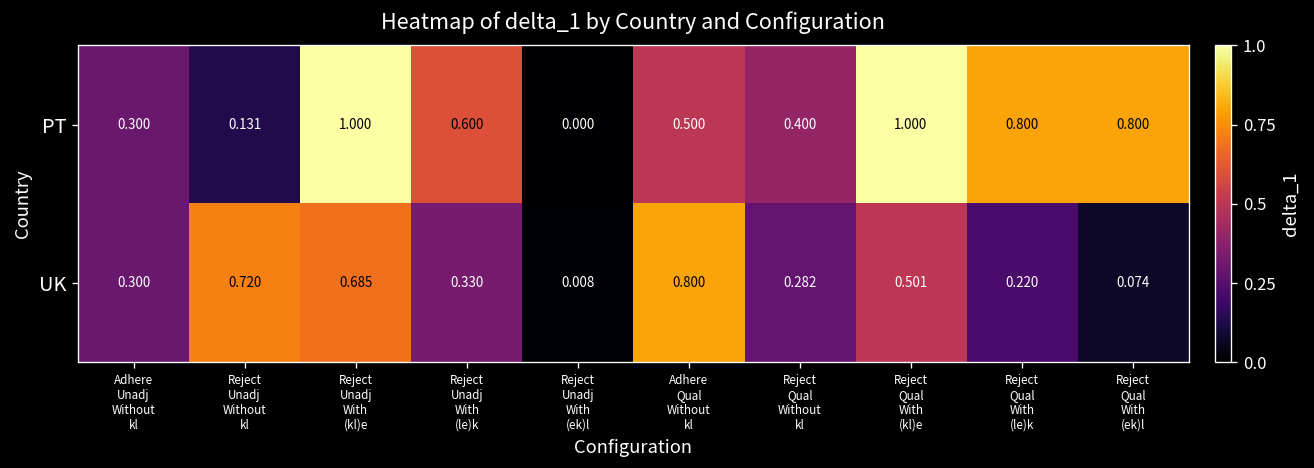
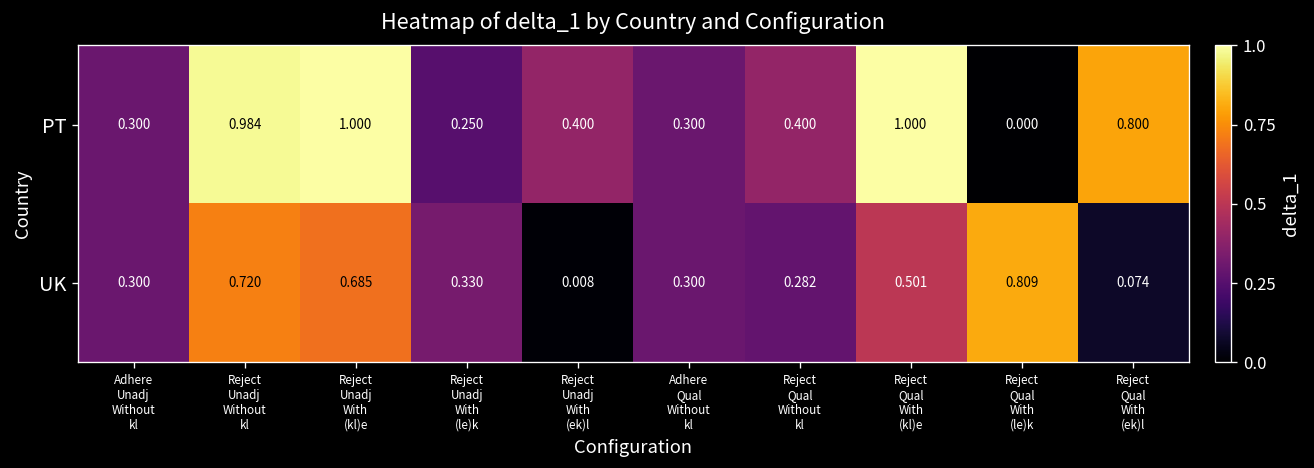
  {
    "PT": {
      "Adhere Unadj Without kl": 0.300,
-     "Reject Unadj Without kl": 0.131,
+     "Reject Unadj Without kl": 0.984,
      "Reject Unadj With (kl)e": 1.000,
-     "Reject Unadj With (le)k": 0.600,
-     "Reject Unadj With (ek)l": 0.000,
-     "Adhere Qual Without kl": 0.500,
+     "Reject Unadj With (le)k": 0.250,
+     "Reject Unadj With (ek)l": 0.400,
+     "Adhere Qual Without kl": 0.300,
      "Reject Qual Without kl": 0.400,
      "Reject Qual With (kl)e": 1.000,
-     "Reject Qual With (le)k": 0.800,
+     "Reject Qual With (le)k": 0.000,
      "Reject Qual With (ek)l": 0.800
    },
    "UK": {
      "Adhere Unadj Without kl": 0.300,
      "Reject Unadj Without kl": 0.720,
      "Reject Unadj With (kl)e": 0.685,
      "Reject Unadj With (le)k": 0.330,
      "Reject Unadj With (ek)l": 0.008,
-     "Adhere Qual Without kl": 0.800,
+     "Adhere Qual Without kl": 0.300,
      "Reject Qual Without kl": 0.282,
      "Reject Qual With (kl)e": 0.501,
-     "Reject Qual With (le)k": 0.220,
+     "Reject Qual With (le)k": 0.809,
      "Reject Qual With (ek)l": 0.074
    }
  }
